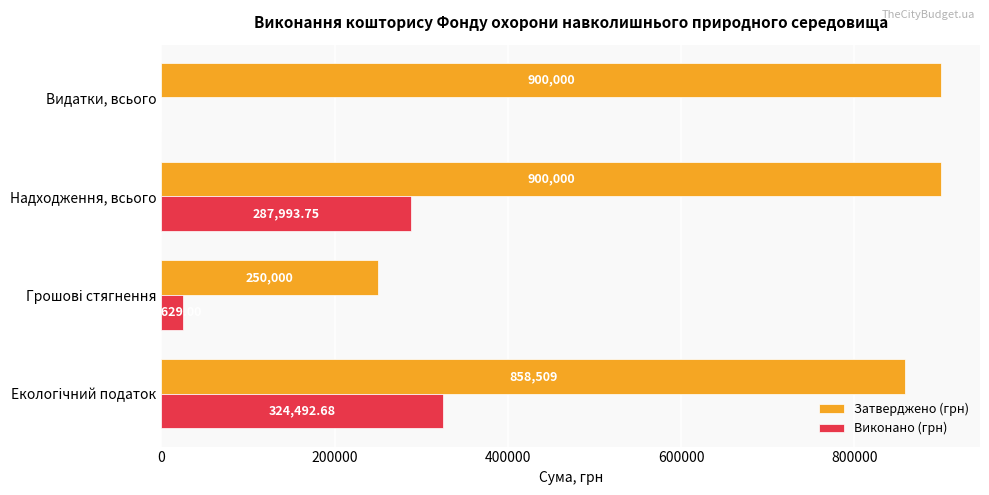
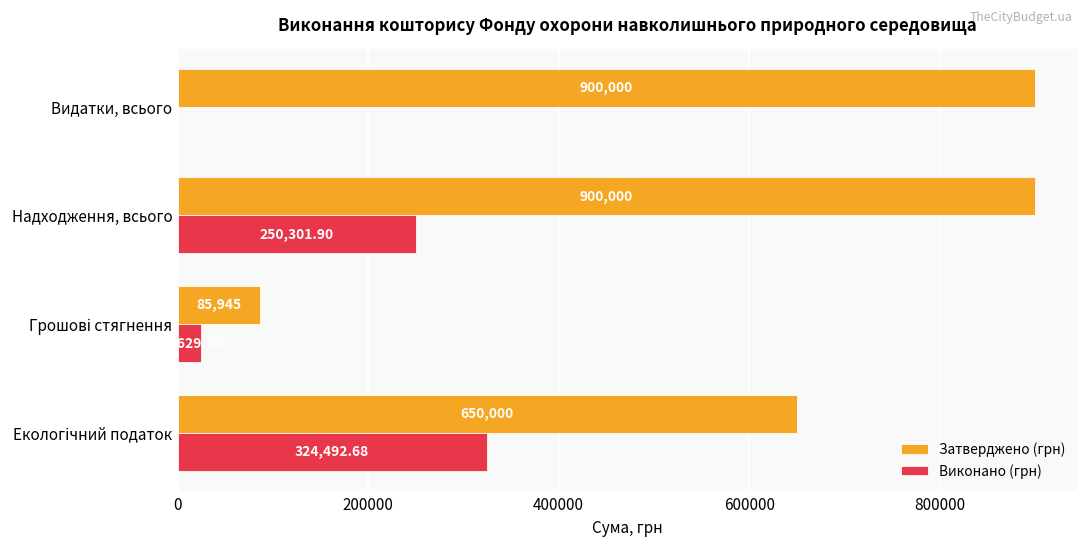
  {
    "Затверджено (грн)": {
      "Видатки, всього": "900,000",
      "Надходження, всього": "900,000",
-     "Грошові стягнення": "250,000",
-     "Екологічний податок": "858,509"
+     "Грошові стягнення": "85,945",
+     "Екологічний податок": "650,000"
    },
    "Виконано (грн)": {
-     "Надходження, всього": "287,993.75",
+     "Надходження, всього": "250,301.90",
      "Екологічний податок": "324,492.68"
    }
  }
